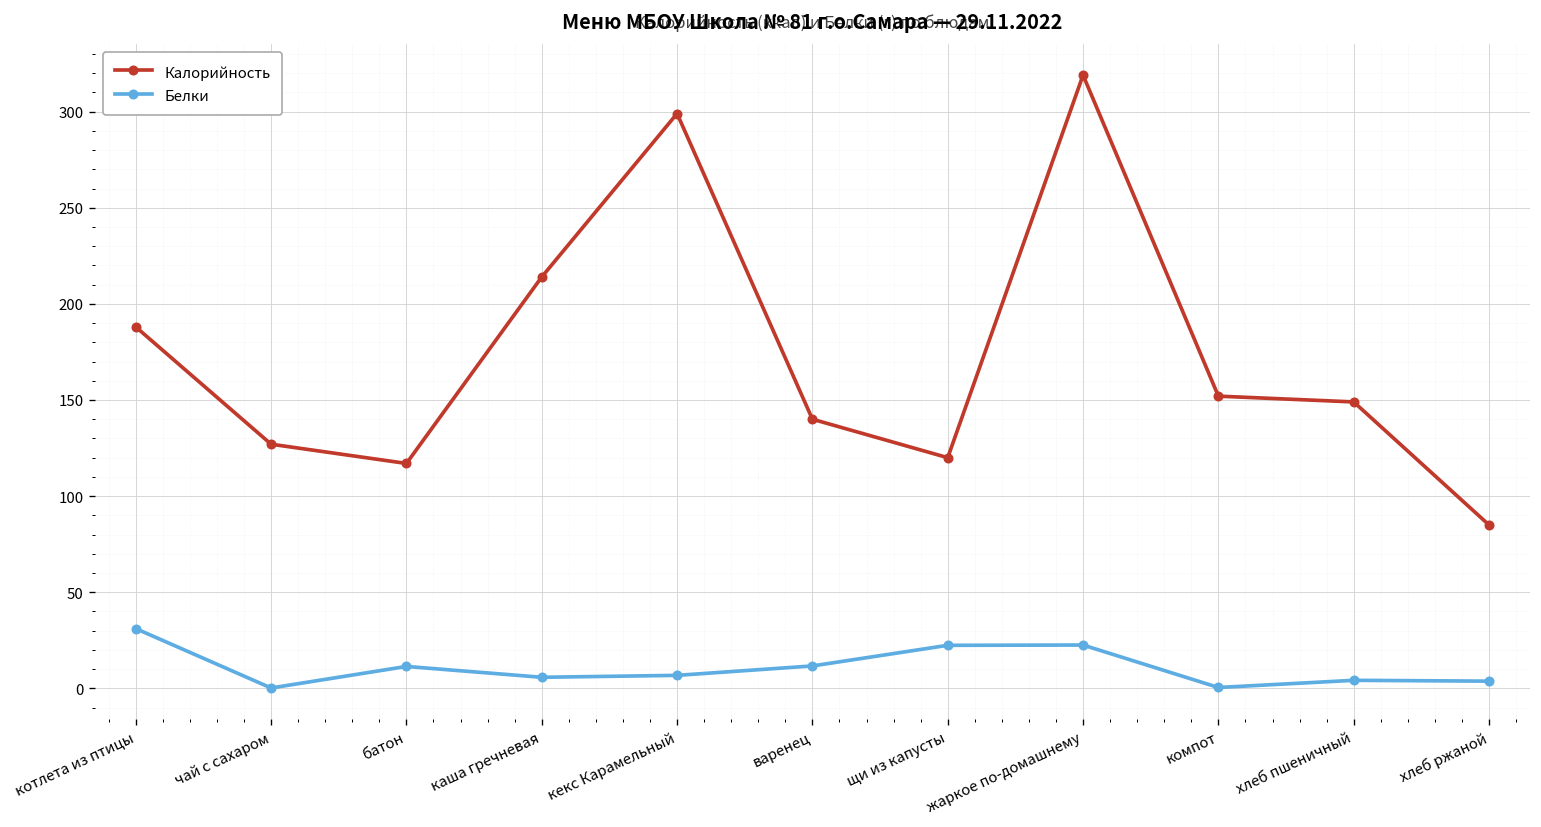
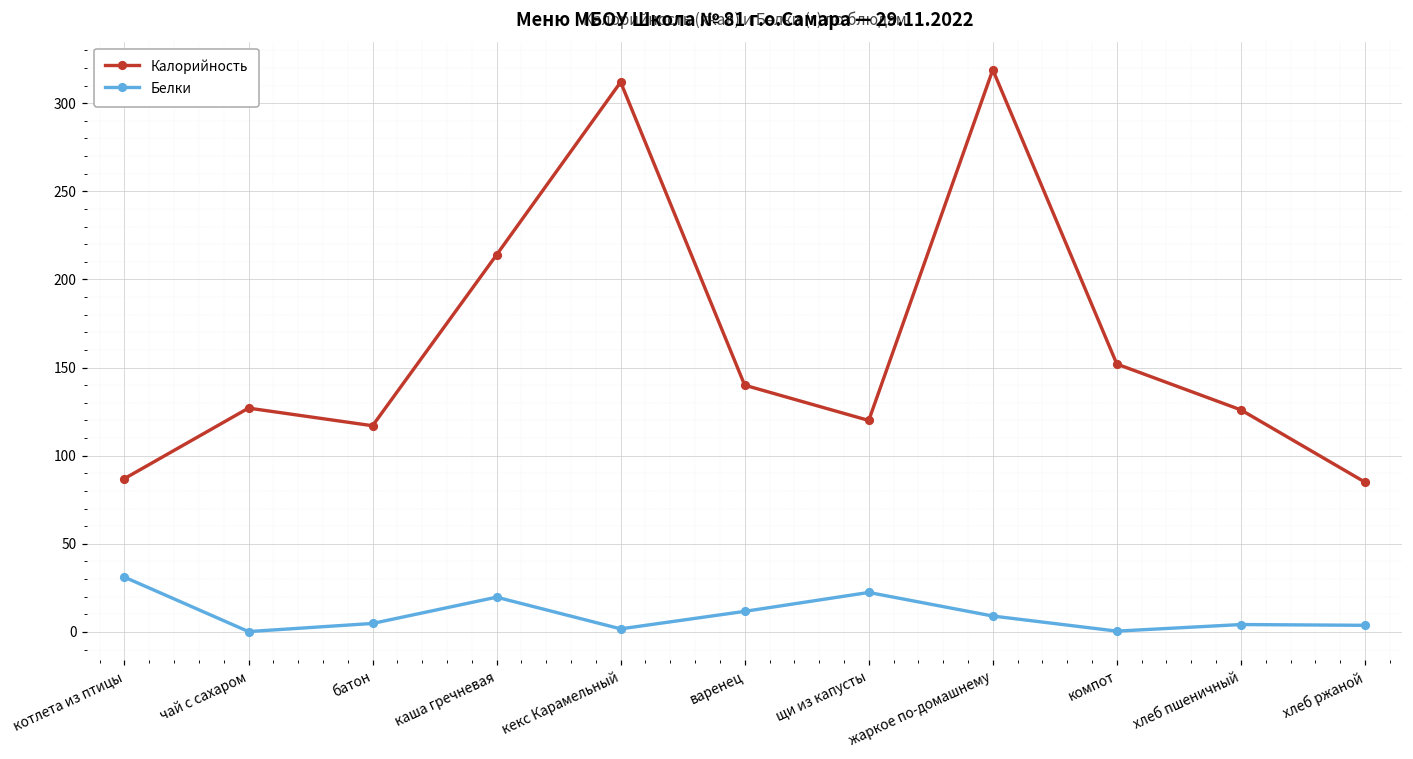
  {
    "Калорийность": {
-     "котлета из птицы": 188,
+     "котлета из птицы": 87,
      "чай с сахаром": 127,
      "батон": 117,
      "каша гречневая": 214,
-     "кекс Карамельный": 299,
+     "кекс Карамельный": 312,
      "варенец": 140,
      "щи из капусты": 120,
      "жаркое по-домашнему": 319,
      "компот": 152,
-     "хлеб пшеничный": 149,
+     "хлеб пшеничный": 126,
      "хлеб ржаной": 85
    },
    "Белки": {
      "котлета из птицы": 31,
      "чай с сахаром": 0,
-     "батон": 11,
-     "каша гречневая": 6,
-     "кекс Карамельный": 7,
+     "батон": 5,
+     "каша гречневая": 20,
+     "кекс Карамельный": 2,
      "варенец": 12,
      "щи из капусты": 22,
-     "жаркое по-домашнему": 23,
+     "жаркое по-домашнему": 9,
      "компот": 0,
      "хлеб пшеничный": 4,
      "хлеб ржаной": 4
    }
  }
